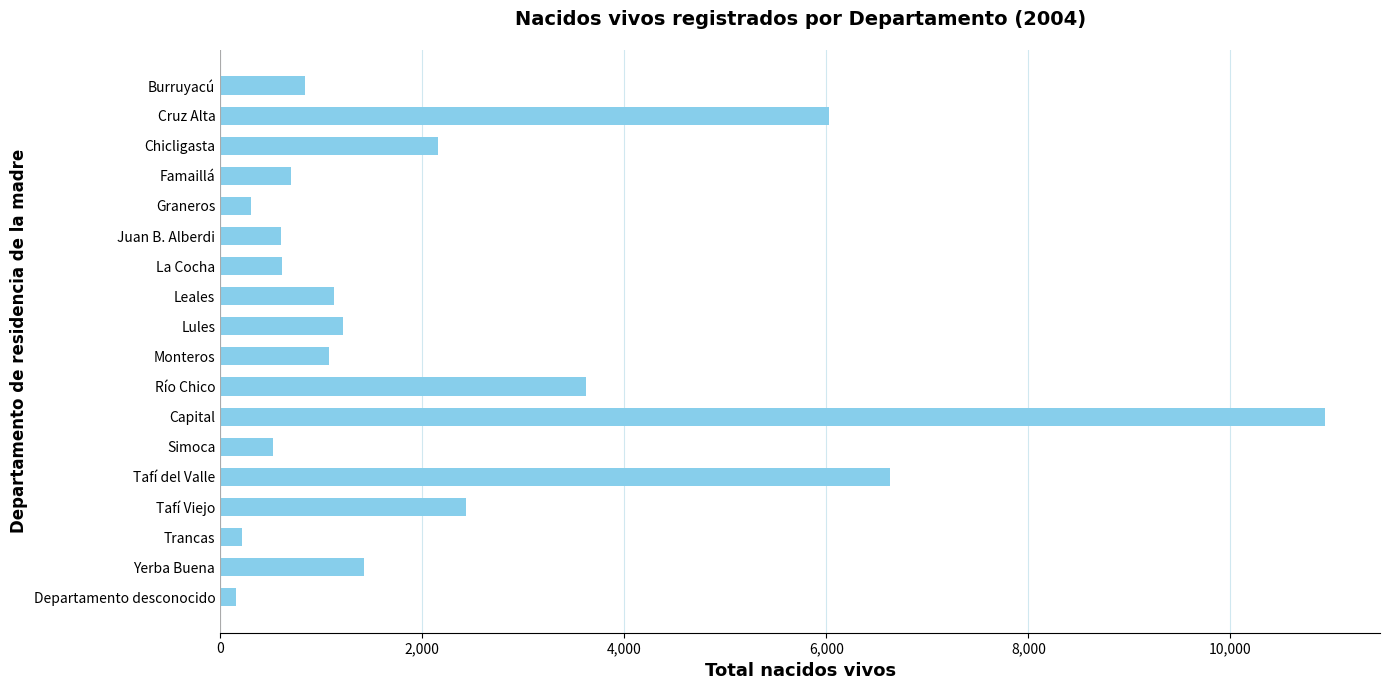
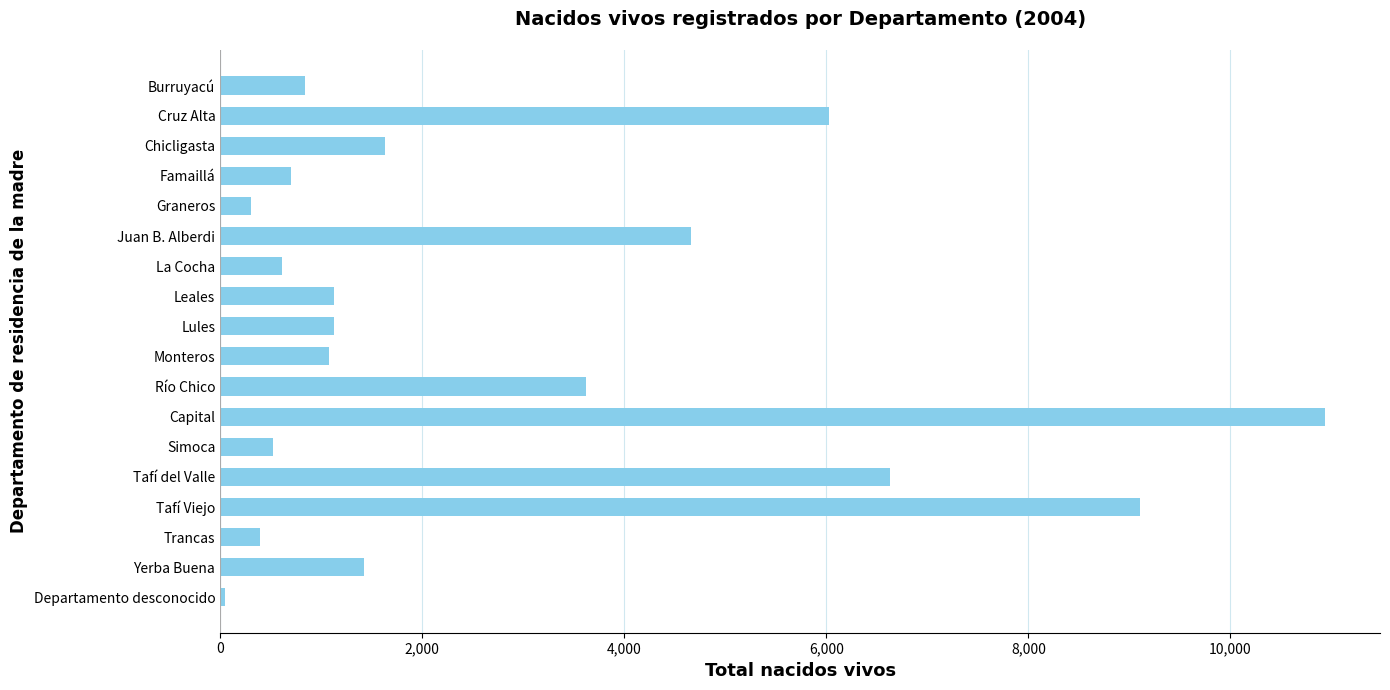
  {
    "Burruyacú": "840",
    "Cruz Alta": "6,020",
-   "Chicligasta": "2,160",
+   "Chicligasta": "1,630",
    "Famaillá": "700",
    "Graneros": "310",
-   "Juan B. Alberdi": "610",
+   "Juan B. Alberdi": "4,660",
    "La Cocha": "620",
    "Leales": "1,120",
-   "Lules": "1,220",
+   "Lules": "1,130",
    "Monteros": "1,080",
    "Río Chico": "3,620",
    "Capital": "10,930",
    "Simoca": "520",
    "Tafí del Valle": "6,630",
-   "Tafí Viejo": "2,430",
-   "Trancas": "220",
+   "Tafí Viejo": "9,110",
+   "Trancas": "400",
    "Yerba Buena": "1,420",
-   "Departamento desconocido": "160"
+   "Departamento desconocido": "40"
  }
